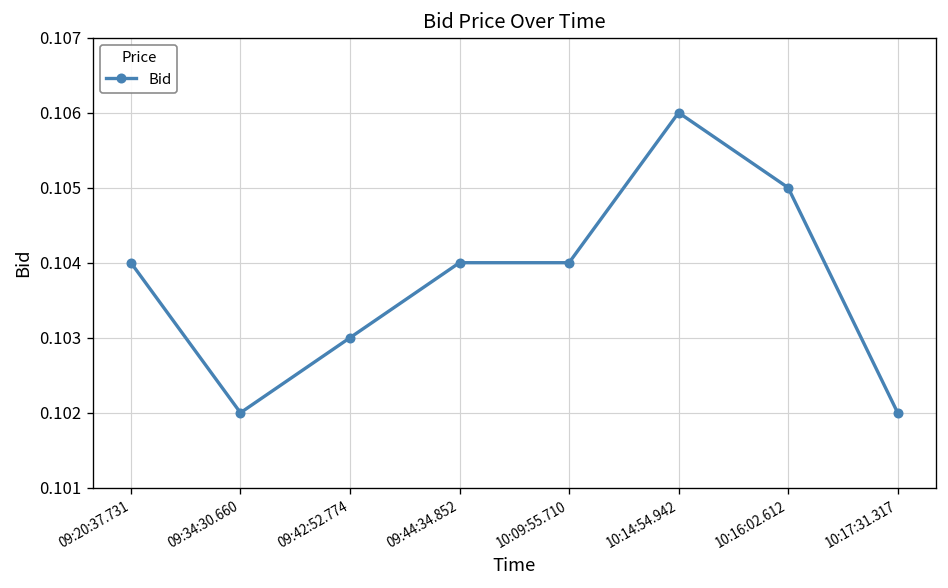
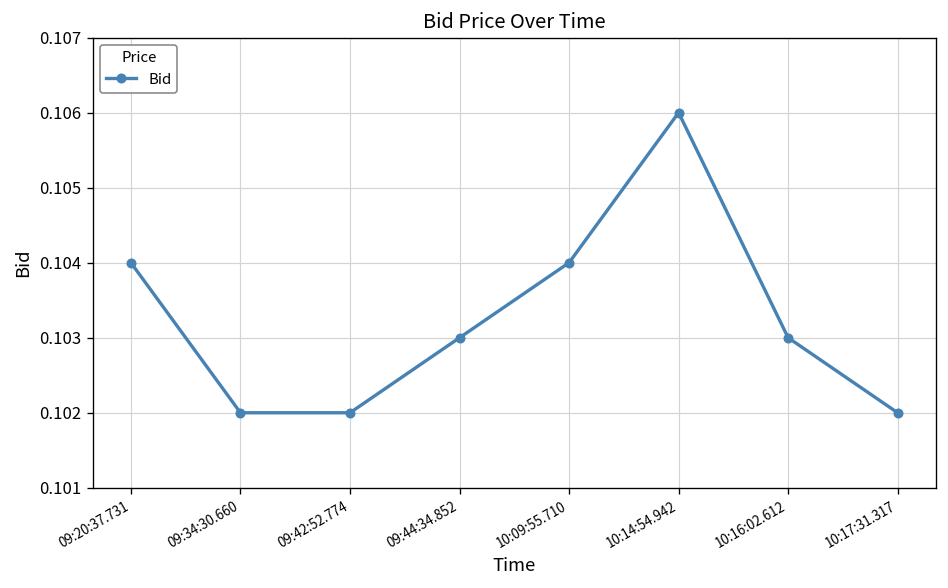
  {
    "09:20:37.731": 0.104,
    "09:34:30.660": 0.102,
-   "09:42:52.774": 0.103,
-   "09:44:34.852": 0.104,
+   "09:42:52.774": 0.102,
+   "09:44:34.852": 0.103,
    "10:09:55.710": 0.104,
    "10:14:54.942": 0.106,
-   "10:16:02.612": 0.105,
+   "10:16:02.612": 0.103,
    "10:17:31.317": 0.102
  }
